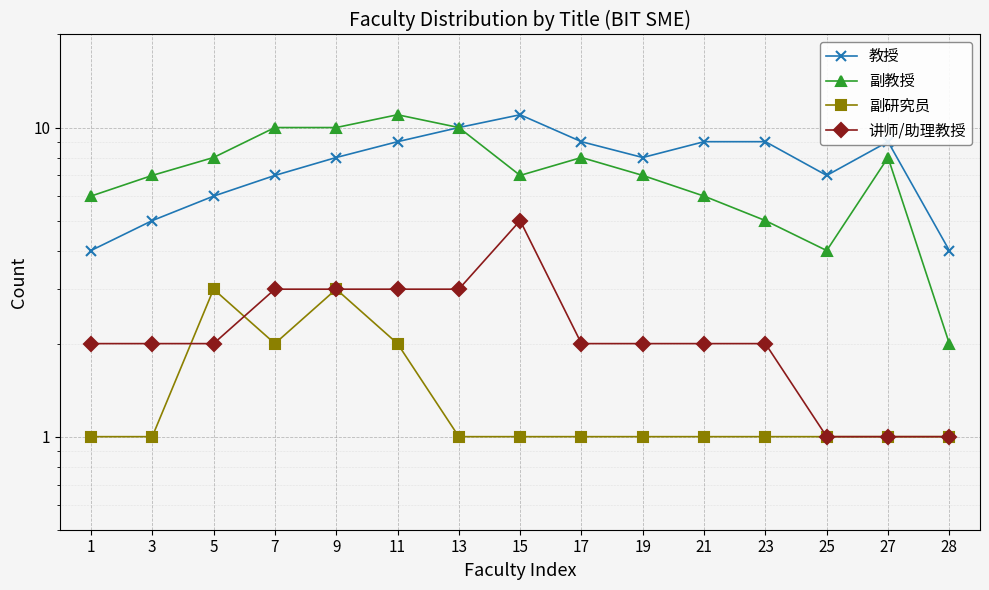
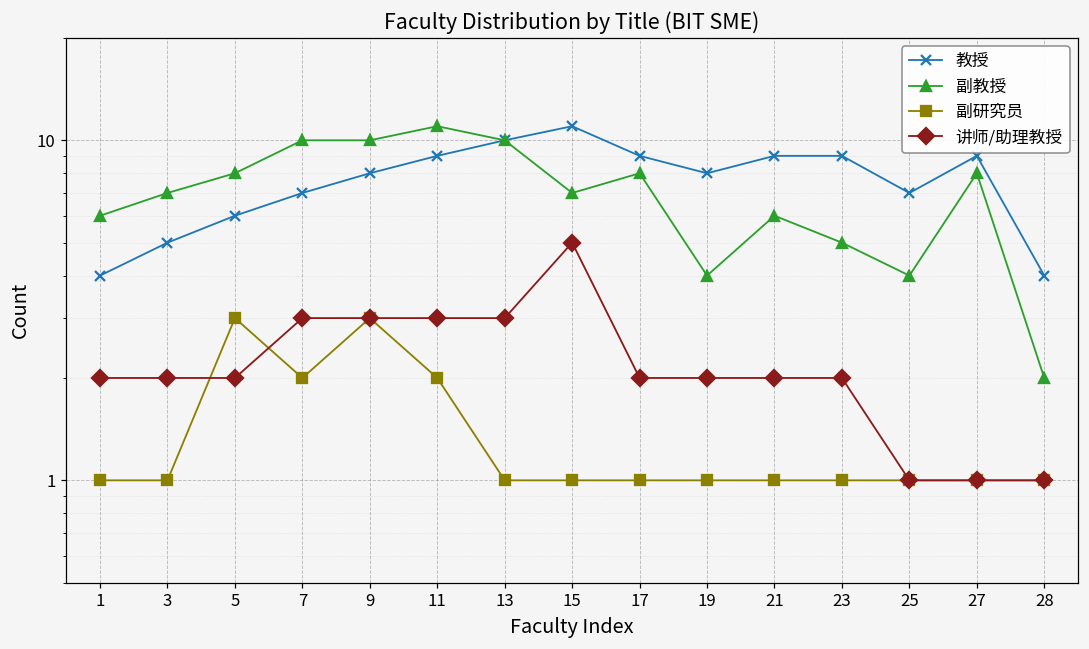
  {
    "教授": {
      "1": 4,
      "3": 5,
      "5": 6,
      "7": 7,
      "9": 8,
      "11": 9,
      "15": 11,
      "17": 9,
      "19": 8,
      "21": 9,
      "23": 9,
      "25": 7,
      "28": 4
    },
    "副教授": {
      "1": 6,
      "3": 7,
      "5": 8,
      "7": 10,
      "9": 10,
      "11": 11,
      "15": 7,
      "17": 8,
-     "19": 7,
+     "19": 4,
      "21": 6,
      "23": 5,
      "25": 4,
      "27": 8,
      "28": 2
    },
    "副研究员": {
      "1": 1,
      "3": 1,
      "5": 3,
      "7": 2,
      "11": 2,
      "13": 1,
      "15": 1,
      "17": 1,
      "19": 1,
      "21": 1,
      "23": 1
    },
    "讲师/助理教授": {
      "1": 2,
      "3": 2,
      "5": 2,
      "7": 3,
      "11": 3,
      "13": 3,
      "15": 5,
      "17": 2,
      "19": 2,
      "21": 2,
      "23": 2
    }
  }
